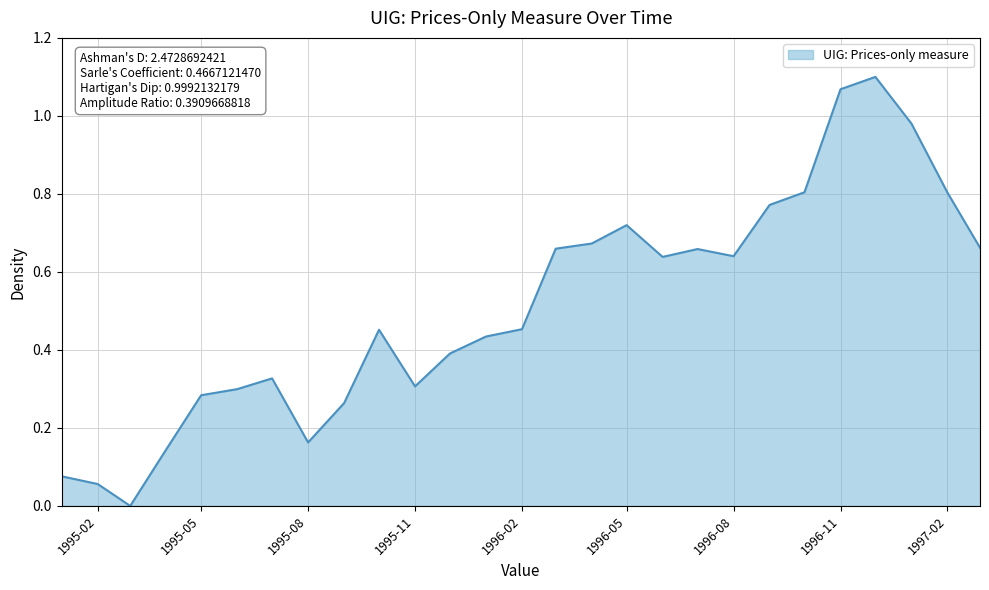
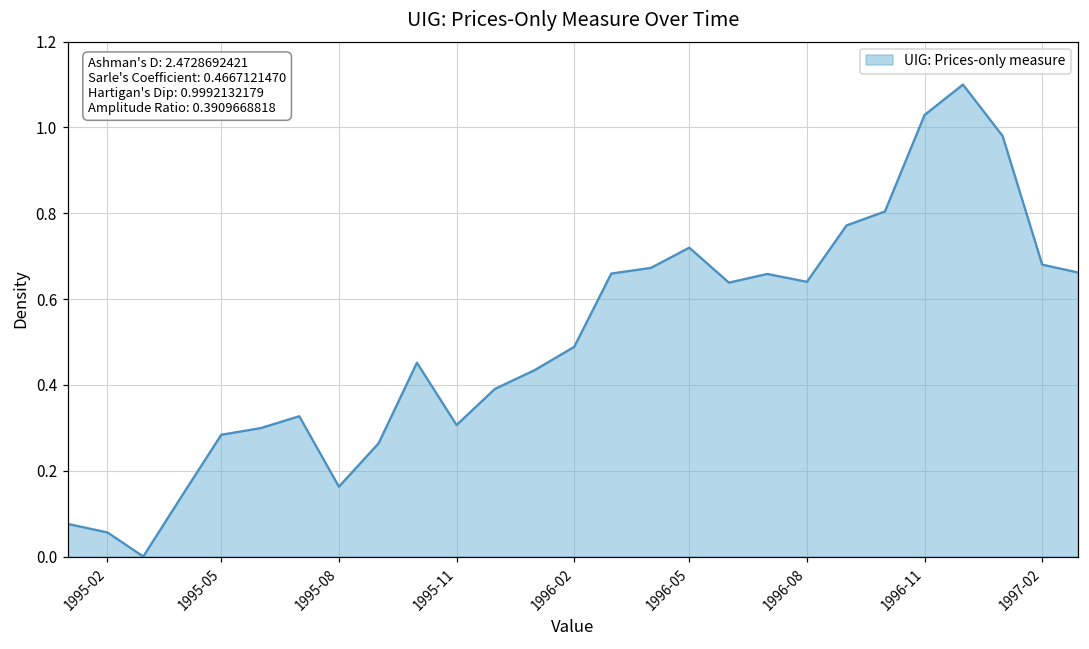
  {
    "1995-02": 0.06,
    "1995-05": 0.28,
    "1995-08": 0.16,
    "1995-11": 0.31,
-   "1996-02": 0.45,
+   "1996-02": 0.49,
    "1996-05": 0.72,
    "1996-08": 0.64,
-   "1996-11": 1.07,
-   "1997-02": 0.80
+   "1996-11": 1.03,
+   "1997-02": 0.68
  }
